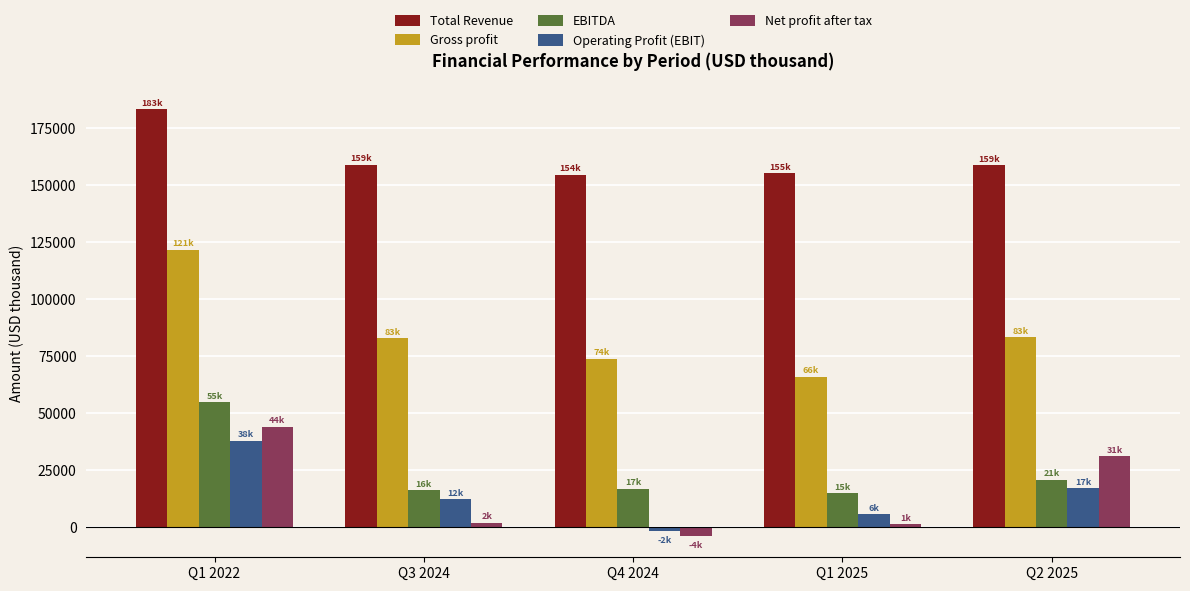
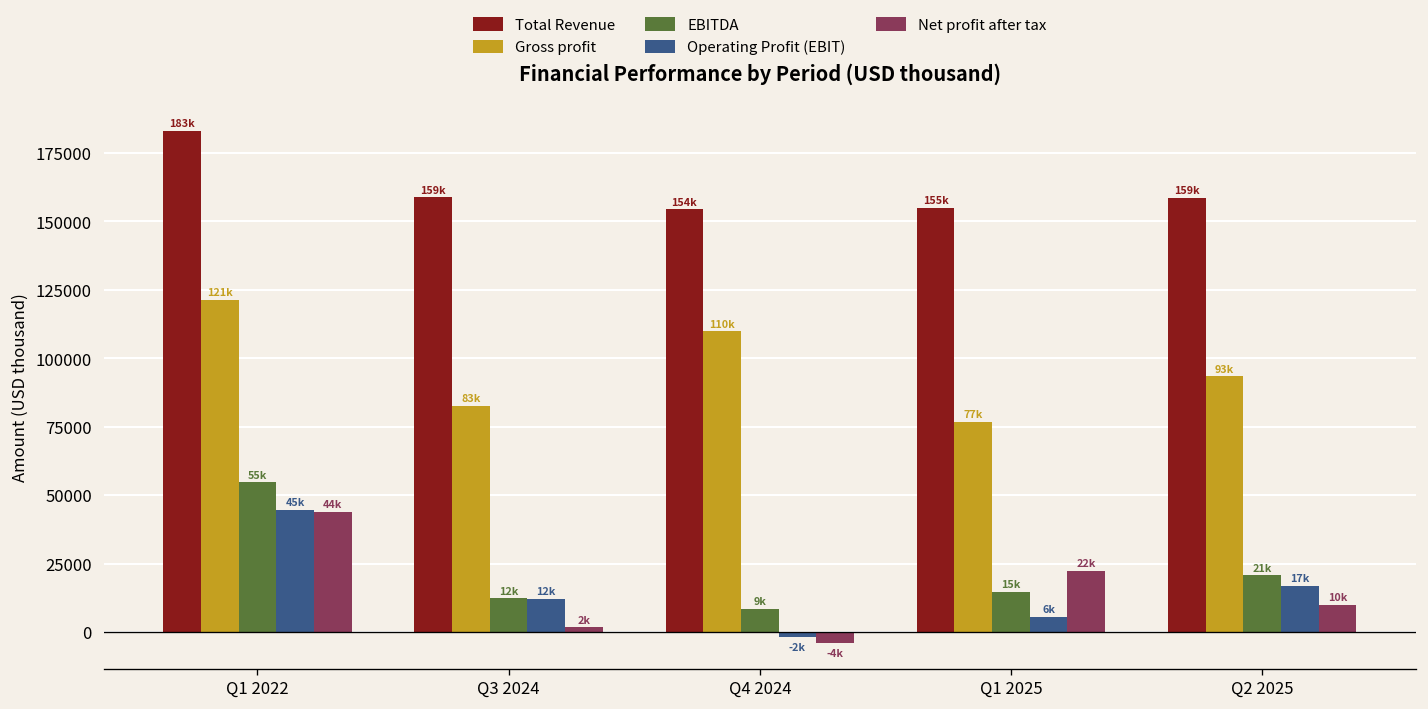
  {
    "Total Revenue": {
      "Q1 2022": "183k",
      "Q3 2024": "159k",
      "Q4 2024": "154k",
      "Q1 2025": "155k",
      "Q2 2025": "159k"
    },
    "Gross profit": {
      "Q1 2022": "121k",
      "Q3 2024": "83k",
-     "Q4 2024": "74k",
-     "Q1 2025": "66k",
-     "Q2 2025": "83k"
+     "Q4 2024": "110k",
+     "Q1 2025": "77k",
+     "Q2 2025": "93k"
    },
    "EBITDA": {
      "Q1 2022": "55k",
-     "Q3 2024": "16k",
-     "Q4 2024": "17k",
+     "Q3 2024": "12k",
+     "Q4 2024": "9k",
      "Q1 2025": "15k",
      "Q2 2025": "21k"
    },
    "Operating Profit (EBIT)": {
-     "Q1 2022": "38k",
+     "Q1 2022": "45k",
      "Q3 2024": "12k",
      "Q4 2024": "-2k",
      "Q1 2025": "6k",
      "Q2 2025": "17k"
    },
    "Net profit after tax": {
      "Q1 2022": "44k",
      "Q3 2024": "2k",
      "Q4 2024": "-4k",
-     "Q1 2025": "1k",
-     "Q2 2025": "31k"
+     "Q1 2025": "22k",
+     "Q2 2025": "10k"
    }
  }
